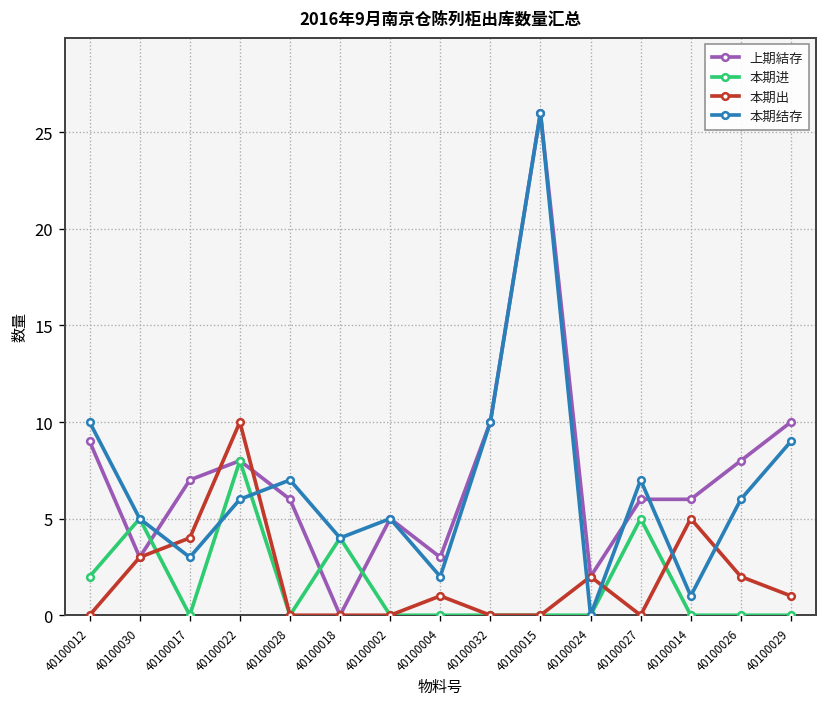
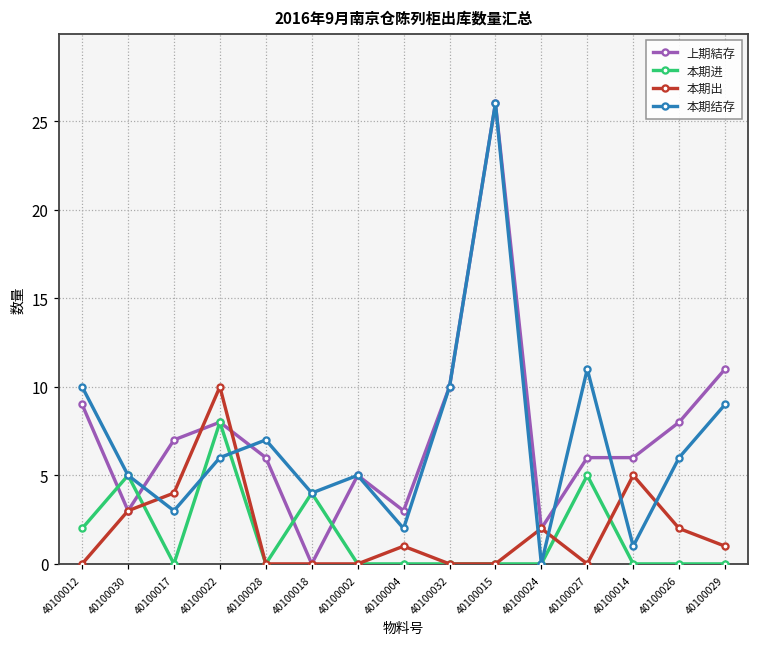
  {
    "上期結存": {
      "40100012": 9,
      "40100017": 7,
      "40100028": 6,
      "40100004": 3,
      "40100027": 6,
      "40100014": 6,
      "40100026": 8,
-     "40100029": 10
+     "40100029": 11
    },
    "本期进": {
      "40100012": 2,
      "40100017": 0,
      "40100004": 0,
      "40100027": 5,
      "40100014": 0,
      "40100026": 0,
      "40100029": 0
    },
    "本期出": {
      "40100012": 0,
      "40100017": 4,
      "40100022": 10,
      "40100004": 1,
      "40100027": 0,
      "40100014": 5,
      "40100026": 2,
      "40100029": 1
    },
    "本期结存": {
      "40100012": 10,
      "40100017": 3,
      "40100022": 6,
      "40100028": 7,
      "40100004": 2,
-     "40100027": 7,
+     "40100027": 11,
      "40100014": 1,
      "40100026": 6,
      "40100029": 9
    }
  }
